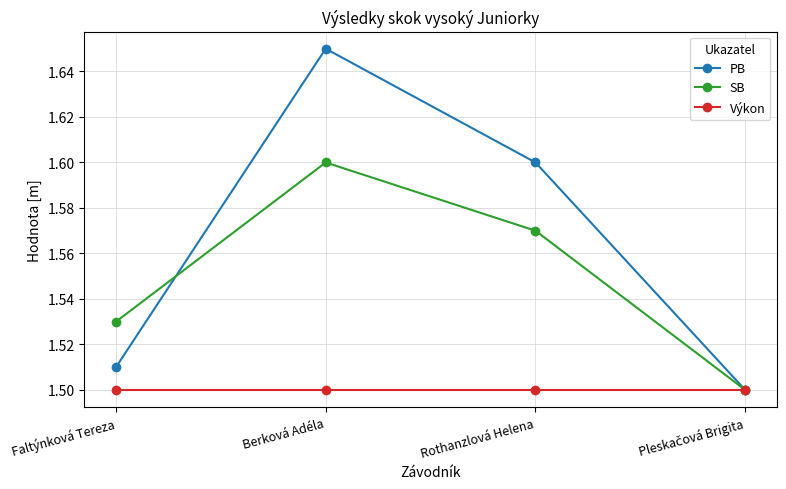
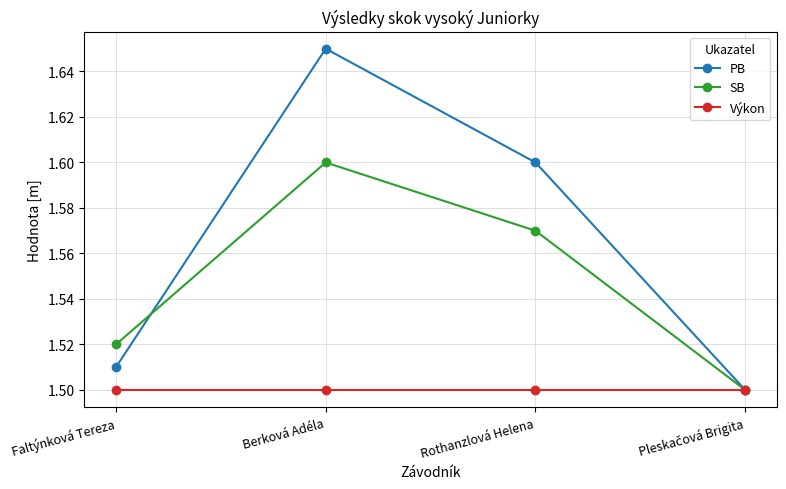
  {
    "PB": {
      "Faltýnková Tereza": 1.51,
      "Berková Adéla": 1.65,
      "Rothanzlová Helena": 1.60
    },
    "SB": {
-     "Faltýnková Tereza": 1.53,
+     "Faltýnková Tereza": 1.52,
      "Berková Adéla": 1.60,
      "Rothanzlová Helena": 1.57
    },
    "Výkon": {
      "Faltýnková Tereza": 1.50,
      "Berková Adéla": 1.50,
      "Rothanzlová Helena": 1.50
    }
  }
